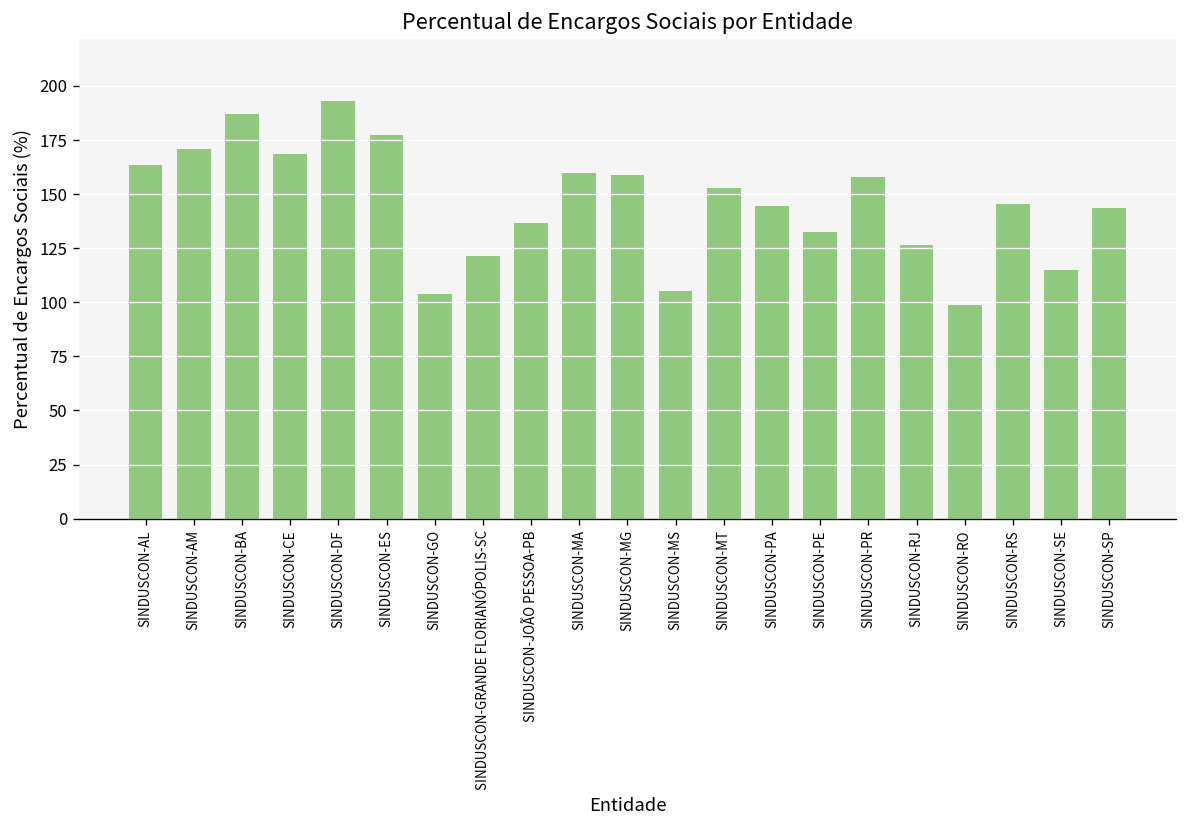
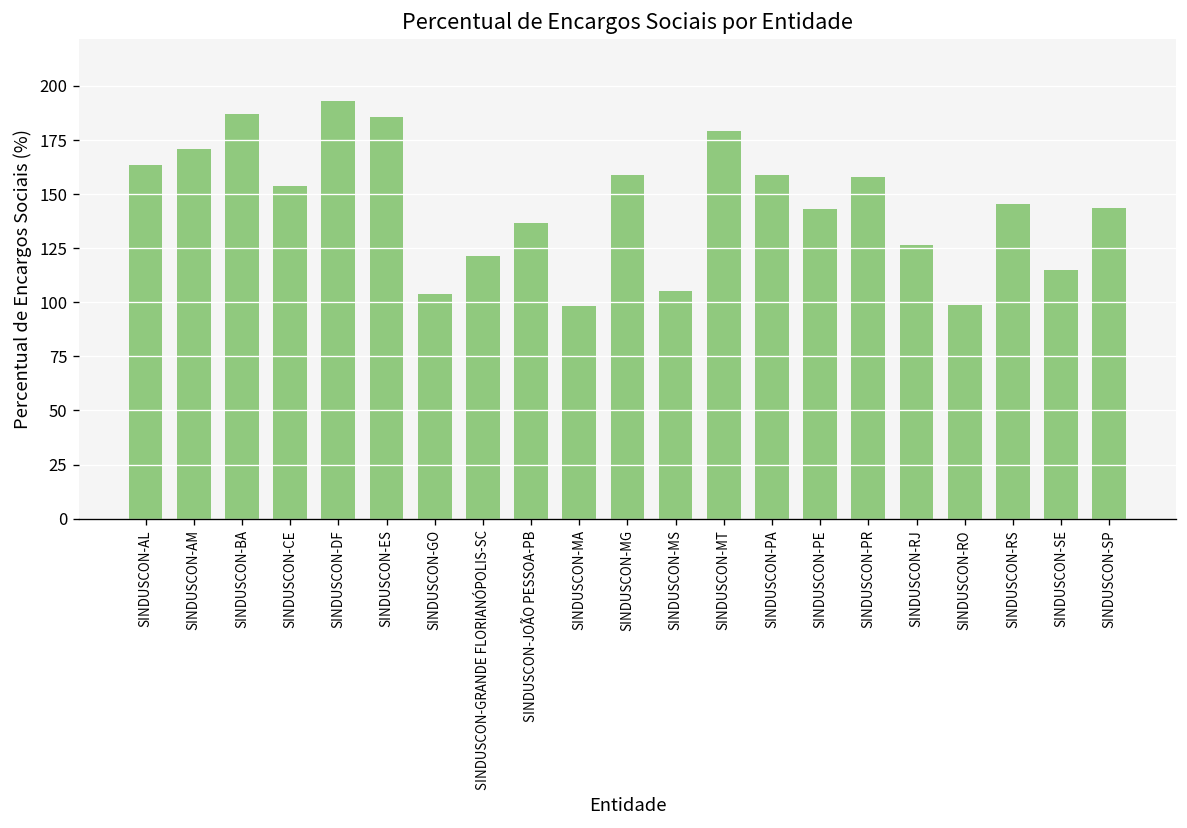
  {
    "SINDUSCON-AL": 163,
    "SINDUSCON-AM": 171,
    "SINDUSCON-BA": 187,
-   "SINDUSCON-CE": 168,
+   "SINDUSCON-CE": 154,
    "SINDUSCON-DF": 193,
-   "SINDUSCON-ES": 177,
+   "SINDUSCON-ES": 186,
    "SINDUSCON-GO": 104,
    "SINDUSCON-GRANDE FLORIANÓPOLIS-SC": 122,
    "SINDUSCON-JOÃO PESSOA-PB": 137,
-   "SINDUSCON-MA": 160,
+   "SINDUSCON-MA": 98,
    "SINDUSCON-MG": 159,
    "SINDUSCON-MS": 105,
-   "SINDUSCON-MT": 153,
-   "SINDUSCON-PA": 145,
-   "SINDUSCON-PE": 132,
+   "SINDUSCON-MT": 179,
+   "SINDUSCON-PA": 159,
+   "SINDUSCON-PE": 143,
    "SINDUSCON-PR": 158,
    "SINDUSCON-RJ": 126,
    "SINDUSCON-RO": 99,
    "SINDUSCON-RS": 145,
    "SINDUSCON-SE": 115,
    "SINDUSCON-SP": 143
  }
